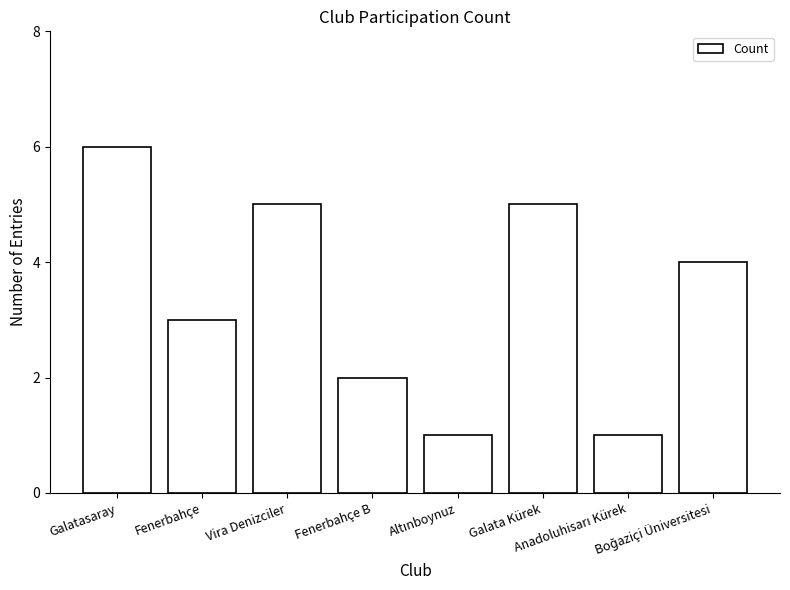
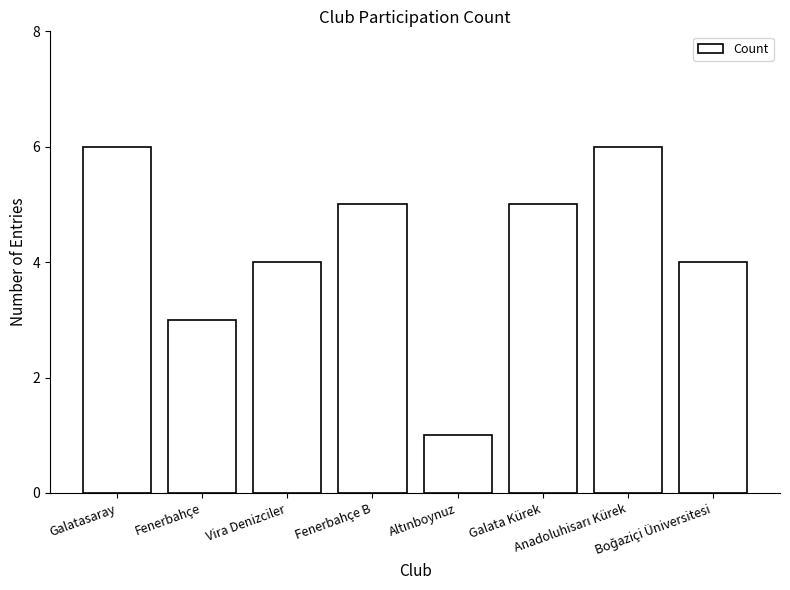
  {
    "Galatasaray": 6,
    "Fenerbahçe": 3,
-   "Vira Denizciler": 5,
-   "Fenerbahçe B": 2,
+   "Vira Denizciler": 4,
+   "Fenerbahçe B": 5,
    "Altınboynuz": 1,
    "Galata Kürek": 5,
-   "Anadoluhisarı Kürek": 1,
+   "Anadoluhisarı Kürek": 6,
    "Boğaziçi Üniversitesi": 4
  }
